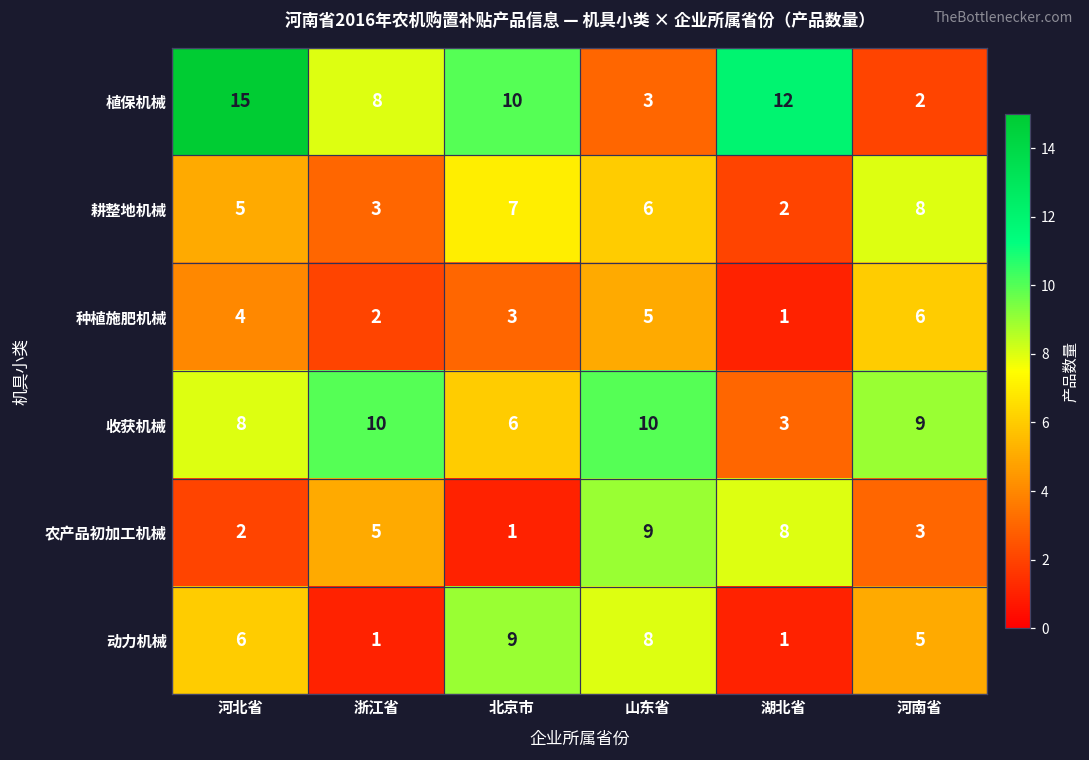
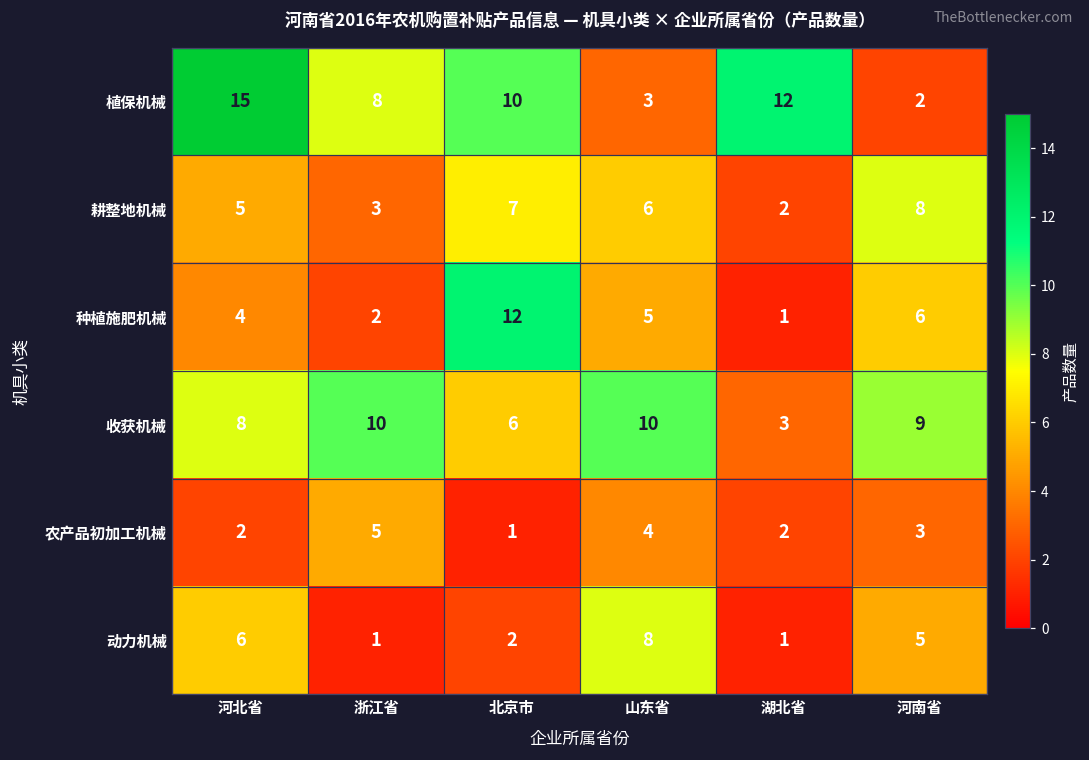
  {
    "植保机械": {
      "河北省": 15,
      "浙江省": 8,
      "北京市": 10,
      "山东省": 3,
      "湖北省": 12,
      "河南省": 2
    },
    "耕整地机械": {
      "河北省": 5,
      "浙江省": 3,
      "北京市": 7,
      "山东省": 6,
      "湖北省": 2,
      "河南省": 8
    },
    "种植施肥机械": {
      "河北省": 4,
      "浙江省": 2,
-     "北京市": 3,
+     "北京市": 12,
      "山东省": 5,
      "湖北省": 1,
      "河南省": 6
    },
    "收获机械": {
      "河北省": 8,
      "浙江省": 10,
      "北京市": 6,
      "山东省": 10,
      "湖北省": 3,
      "河南省": 9
    },
    "农产品初加工机械": {
      "河北省": 2,
      "浙江省": 5,
      "北京市": 1,
-     "山东省": 9,
-     "湖北省": 8,
+     "山东省": 4,
+     "湖北省": 2,
      "河南省": 3
    },
    "动力机械": {
      "河北省": 6,
      "浙江省": 1,
-     "北京市": 9,
+     "北京市": 2,
      "山东省": 8,
      "湖北省": 1,
      "河南省": 5
    }
  }
